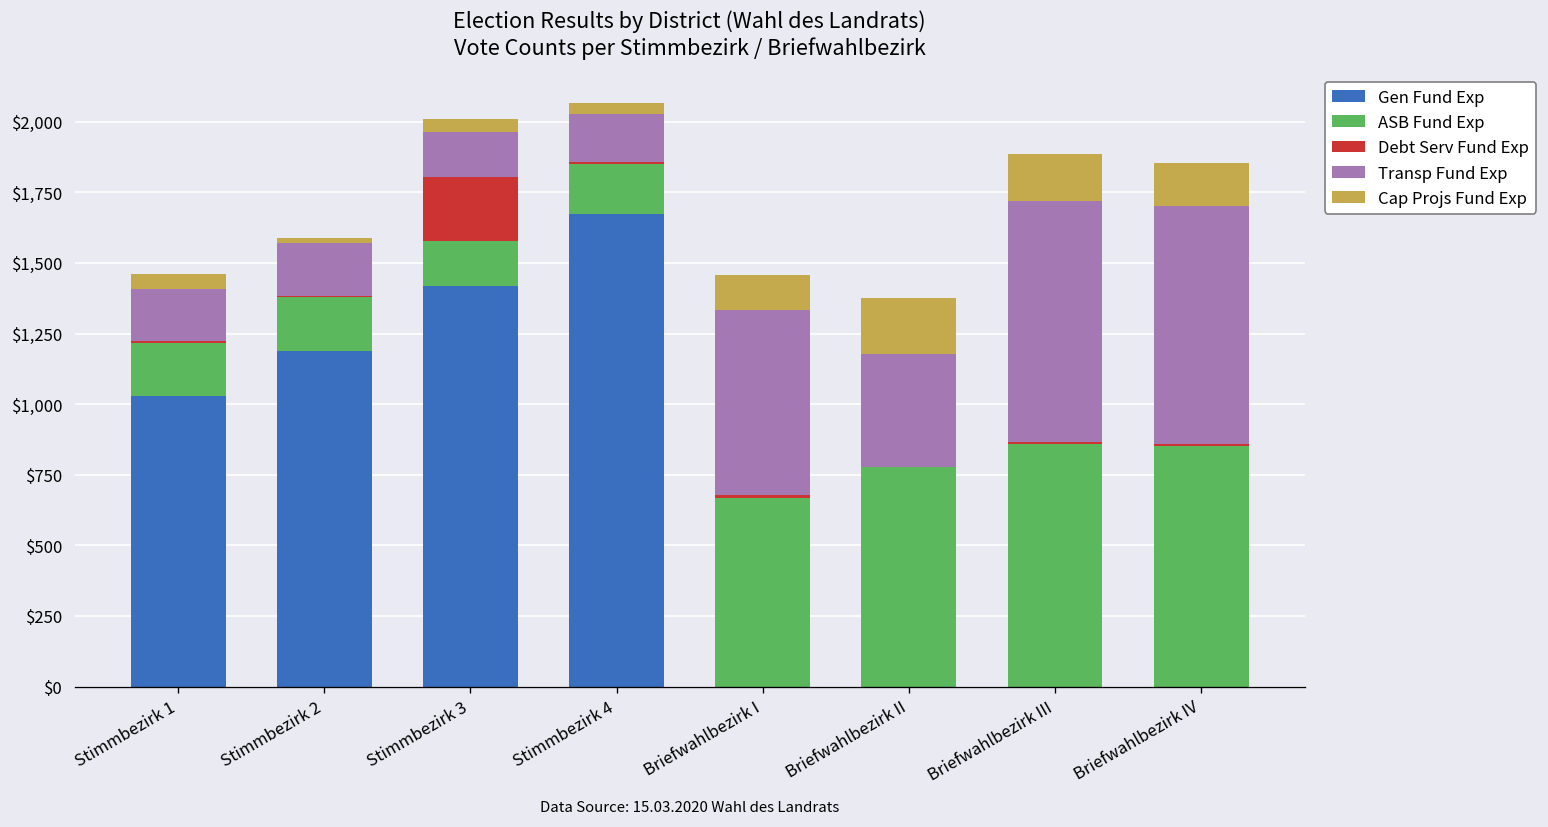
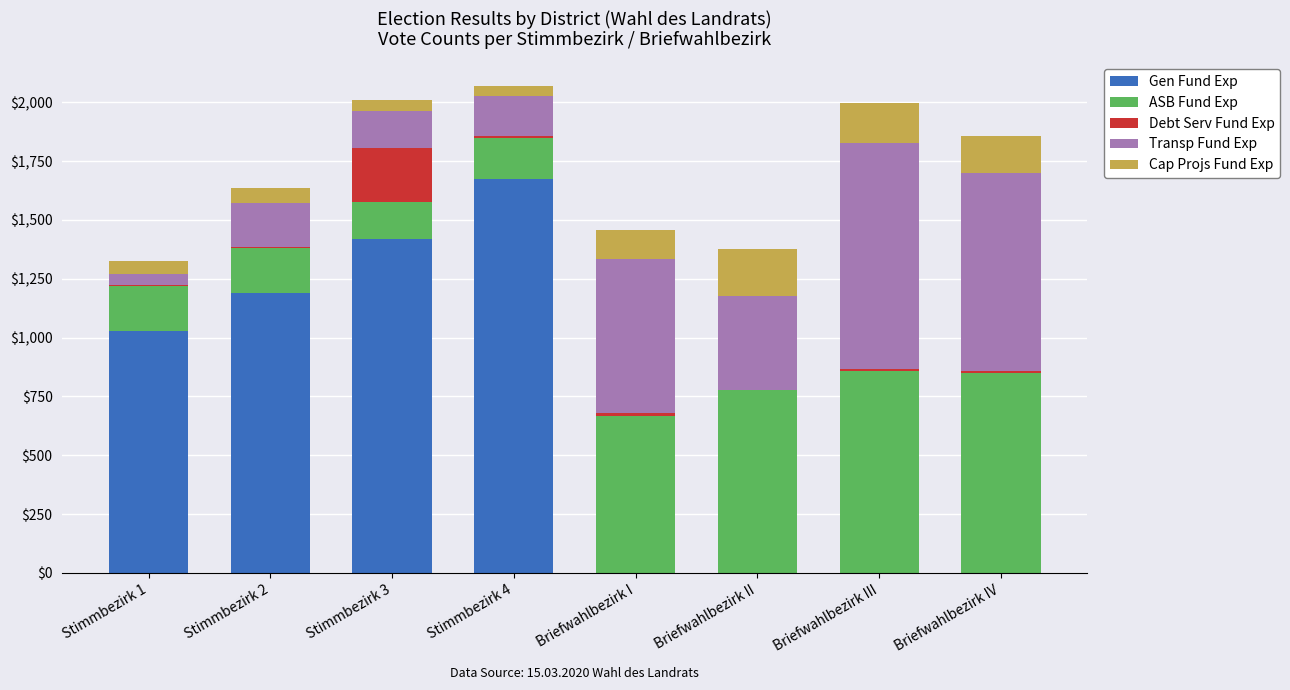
  {
    "Gen Fund Exp": {
      "Stimmbezirk 1": "$1,030",
      "Stimmbezirk 2": "$1,190",
      "Stimmbezirk 3": "$1,420",
      "Stimmbezirk 4": "$1,670",
      "Briefwahlbezirk I": "$0",
      "Briefwahlbezirk II": "$0",
      "Briefwahlbezirk III": "$0",
      "Briefwahlbezirk IV": "$0"
    },
    "ASB Fund Exp": {
      "Stimmbezirk 1": "$190",
      "Stimmbezirk 2": "$190",
      "Stimmbezirk 3": "$160",
      "Stimmbezirk 4": "$180",
      "Briefwahlbezirk I": "$670",
      "Briefwahlbezirk II": "$780",
      "Briefwahlbezirk III": "$860",
      "Briefwahlbezirk IV": "$850"
    },
    "Debt Serv Fund Exp": {
      "Stimmbezirk 3": "$230",
      "Briefwahlbezirk I": "$10"
    },
    "Transp Fund Exp": {
-     "Stimmbezirk 1": "$180",
+     "Stimmbezirk 1": "$50",
      "Stimmbezirk 2": "$190",
      "Stimmbezirk 3": "$160",
      "Stimmbezirk 4": "$170",
      "Briefwahlbezirk I": "$660",
      "Briefwahlbezirk II": "$400",
-     "Briefwahlbezirk III": "$850",
+     "Briefwahlbezirk III": "$960",
      "Briefwahlbezirk IV": "$840"
    },
    "Cap Projs Fund Exp": {
      "Stimmbezirk 1": "$60",
-     "Stimmbezirk 2": "$20",
+     "Stimmbezirk 2": "$60",
      "Stimmbezirk 3": "$50",
      "Stimmbezirk 4": "$40",
      "Briefwahlbezirk I": "$120",
      "Briefwahlbezirk II": "$200",
      "Briefwahlbezirk III": "$170",
      "Briefwahlbezirk IV": "$160"
    }
  }
